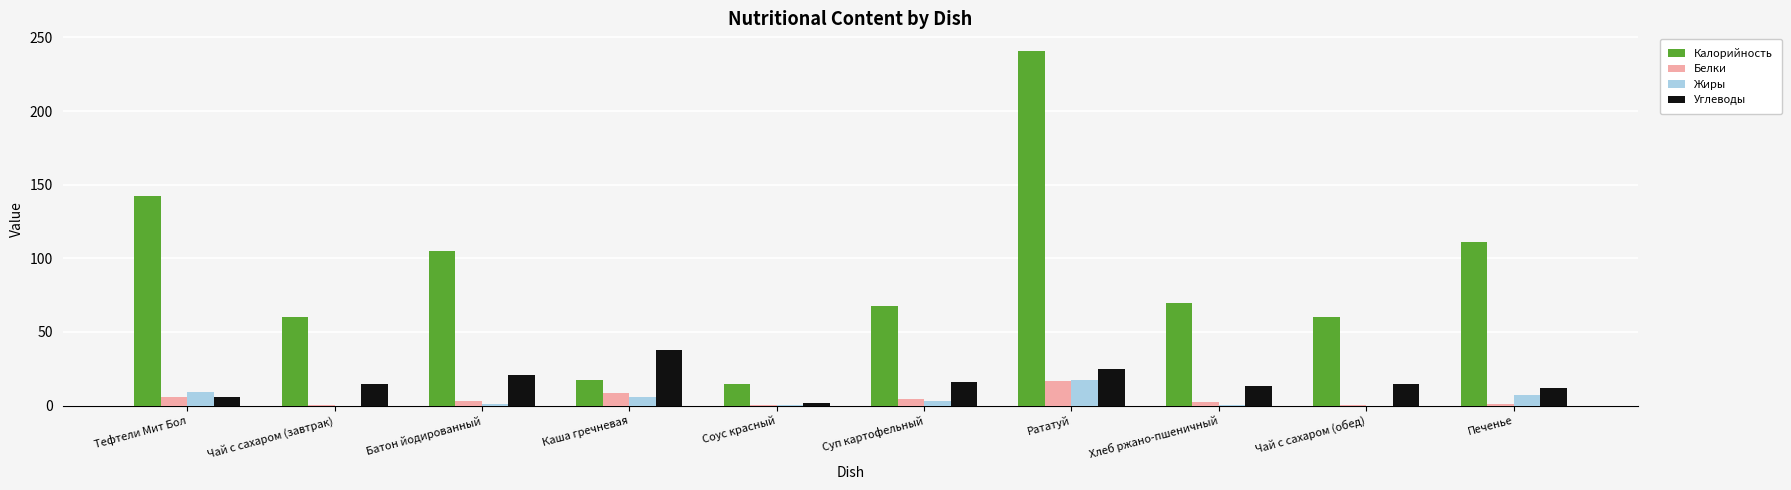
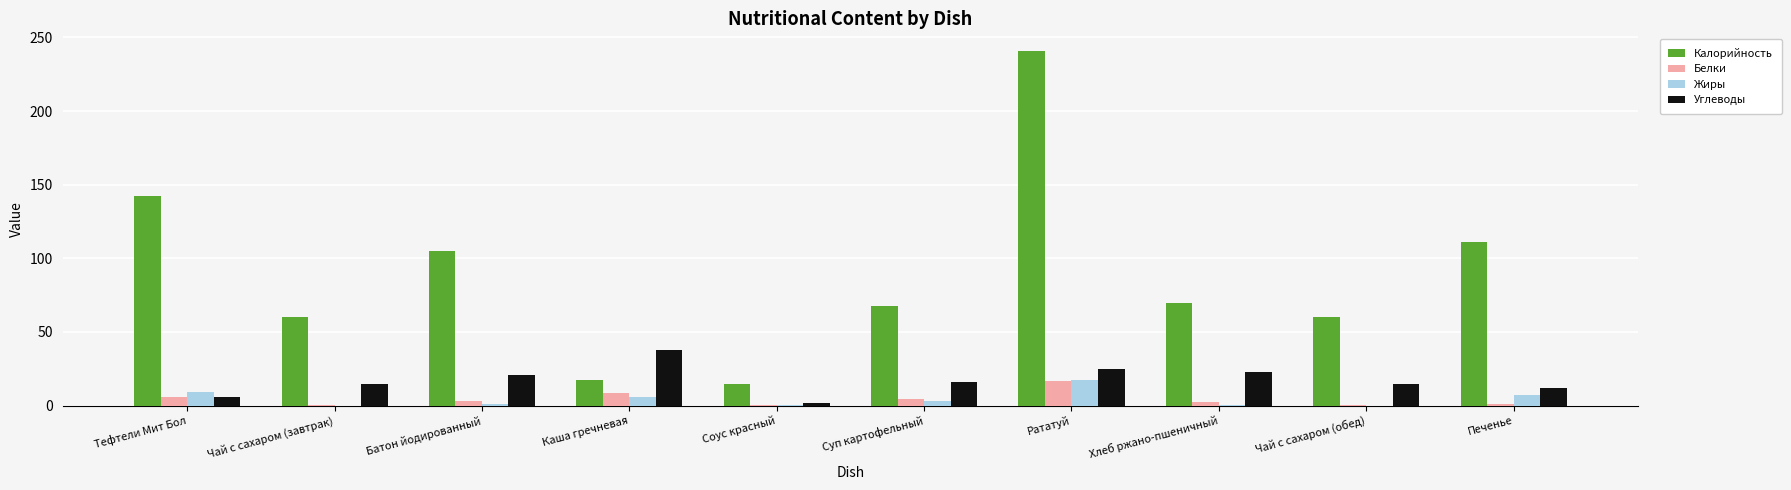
  {
    "Калорийность": {
      "Тефтели Мит Бол": 142,
      "Чай с сахаром (завтрак)": 60,
      "Батон йодированный": 105,
      "Каша гречневая": 18,
      "Соус красный": 15,
      "Суп картофельный": 68,
      "Рататуй": 241,
      "Хлеб ржано-пшеничный": 70,
      "Чай с сахаром (обед)": 60,
      "Печенье": 111
    },
    "Белки": {
      "Тефтели Мит Бол": 6,
      "Батон йодированный": 3,
      "Каша гречневая": 8,
      "Суп картофельный": 5,
      "Рататуй": 17,
      "Хлеб ржано-пшеничный": 3
    },
    "Жиры": {
      "Тефтели Мит Бол": 10,
      "Чай с сахаром (завтрак)": 0,
      "Каша гречневая": 6,
      "Суп картофельный": 3,
      "Рататуй": 18,
      "Чай с сахаром (обед)": 0,
      "Печенье": 7
    },
    "Углеводы": {
      "Тефтели Мит Бол": 6,
      "Чай с сахаром (завтрак)": 15,
      "Батон йодированный": 21,
      "Каша гречневая": 38,
      "Соус красный": 2,
      "Суп картофельный": 16,
      "Рататуй": 25,
-     "Хлеб ржано-пшеничный": 13,
+     "Хлеб ржано-пшеничный": 23,
      "Чай с сахаром (обед)": 15,
      "Печенье": 12
    }
  }
